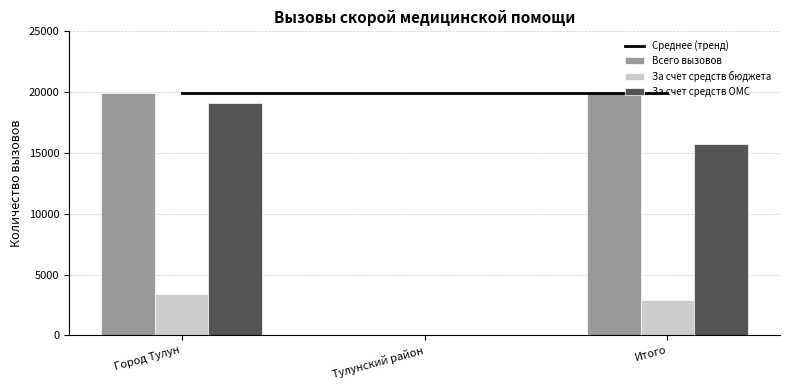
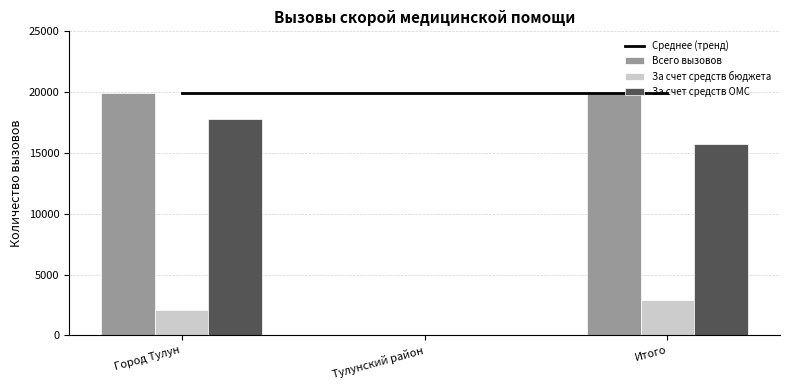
  {
    "Всего вызовов": {
      "Город Тулун": 19900,
      "Тулунский район": 0,
      "Итого": 19900
    },
    "Среднее (тренд)": {
      "Город Тулун": 19900,
      "Тулунский район": 19900,
      "Итого": 19900
    },
    "За счет средств бюджета": {
-     "Город Тулун": 3400,
+     "Город Тулун": 2100,
      "Тулунский район": 0,
      "Итого": 2900
    },
    "За счет средств ОМС": {
-     "Город Тулун": 19100,
+     "Город Тулун": 17800,
      "Тулунский район": 0,
      "Итого": 15700
    }
  }
